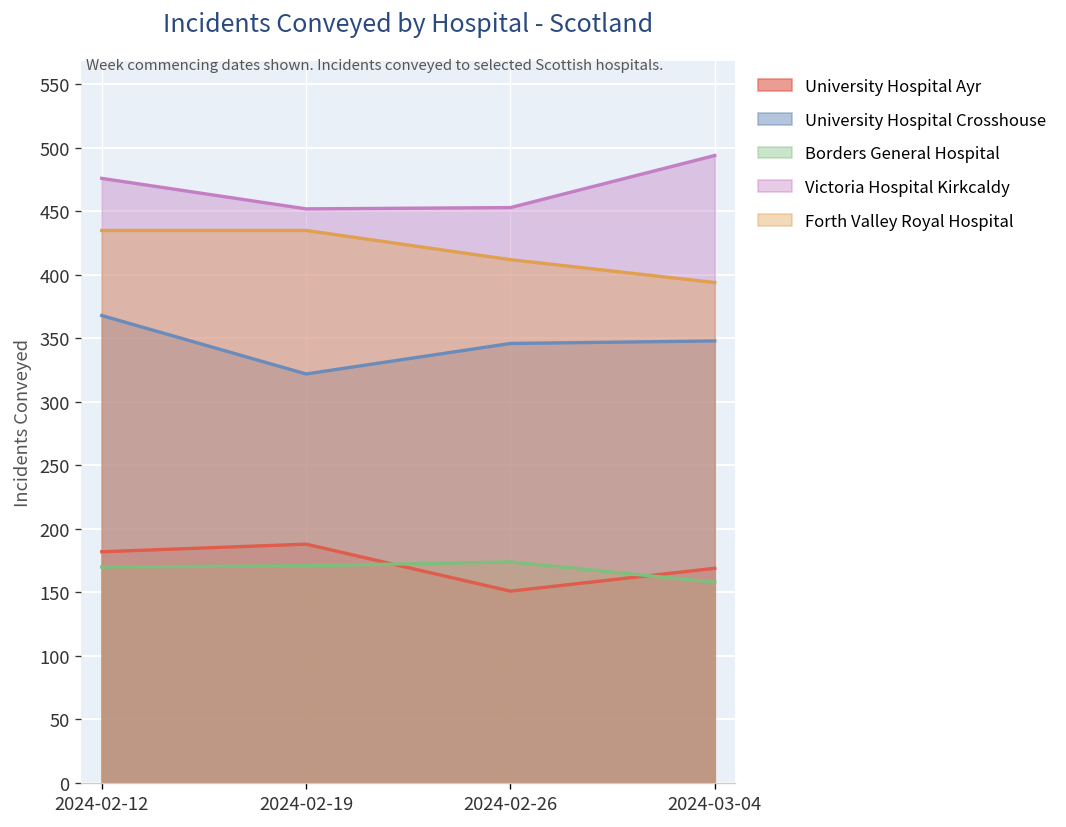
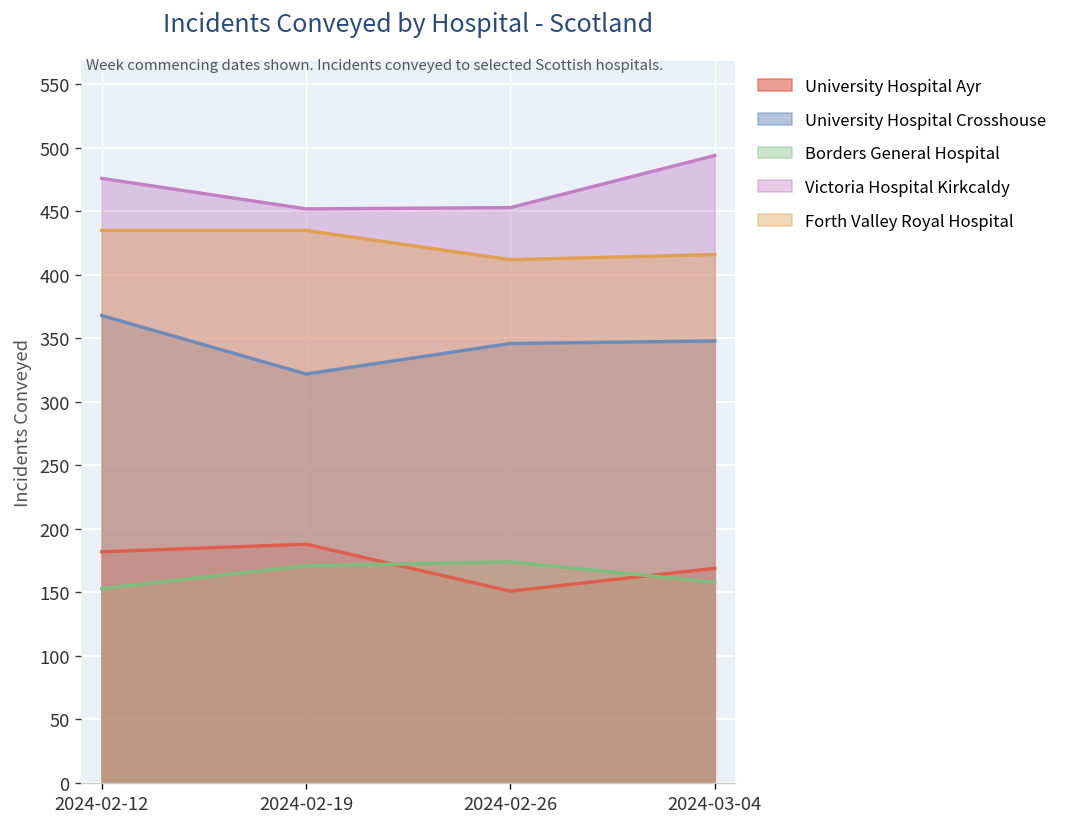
  {
    "University Hospital Ayr": {
      "2024-02-12": 182,
      "2024-02-19": 188,
      "2024-02-26": 151,
      "2024-03-04": 169
    },
    "University Hospital Crosshouse": {
      "2024-02-12": 368,
      "2024-02-19": 322,
      "2024-02-26": 346,
      "2024-03-04": 348
    },
    "Borders General Hospital": {
-     "2024-02-12": 170,
+     "2024-02-12": 153,
      "2024-02-19": 171,
      "2024-02-26": 174,
      "2024-03-04": 158
    },
    "Victoria Hospital Kirkcaldy": {
      "2024-02-12": 476,
      "2024-02-19": 452,
      "2024-02-26": 453,
      "2024-03-04": 494
    },
    "Forth Valley Royal Hospital": {
      "2024-02-12": 435,
      "2024-02-19": 435,
      "2024-02-26": 412,
-     "2024-03-04": 394
+     "2024-03-04": 416
    }
  }
